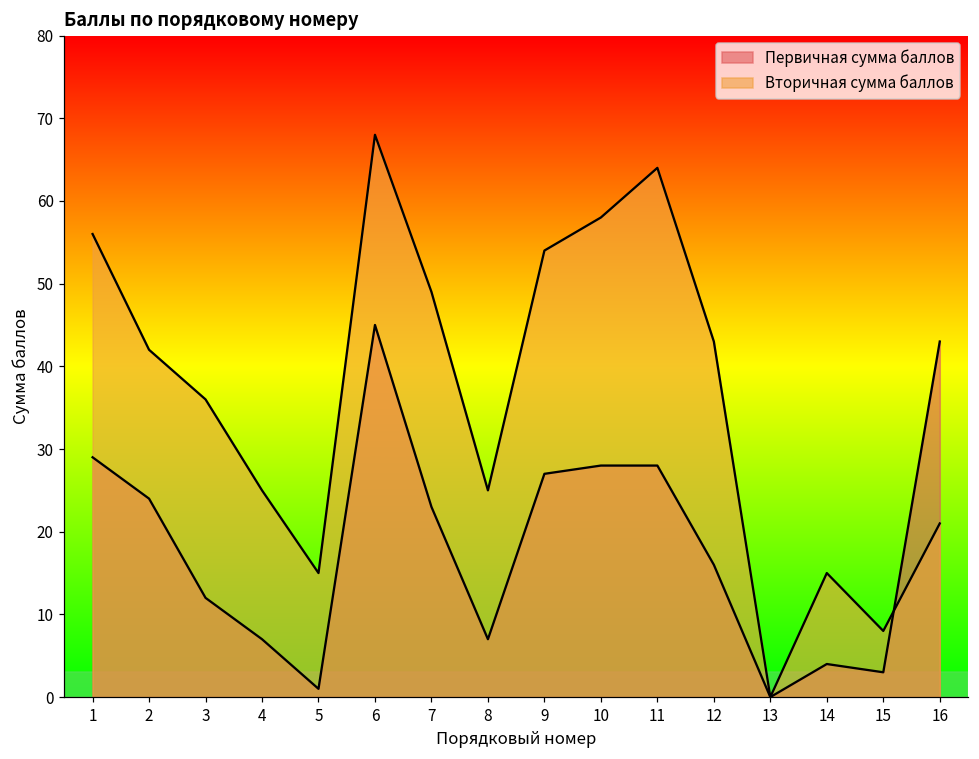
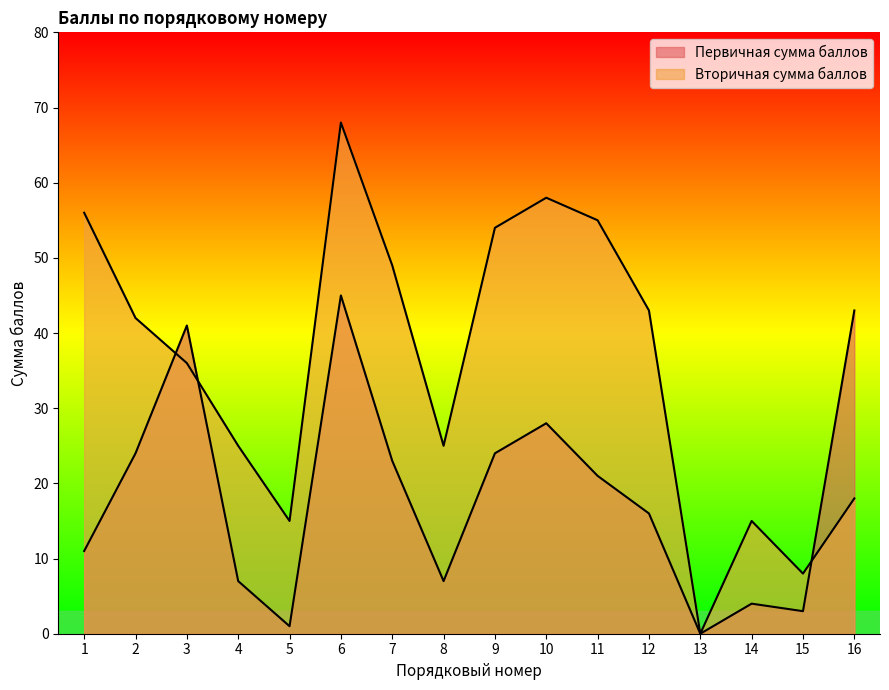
  {
    "Первичная сумма баллов": {
-     "1": 29,
+     "1": 11,
      "2": 24,
-     "3": 12,
+     "3": 41,
      "4": 7,
      "6": 45,
      "7": 23,
      "8": 7,
-     "9": 27,
+     "9": 24,
      "10": 28,
-     "11": 28,
+     "11": 21,
      "12": 16,
      "14": 4,
      "16": 43
    },
    "Вторичная сумма баллов": {
      "1": 56,
      "2": 42,
      "3": 36,
      "4": 25,
      "5": 15,
      "6": 68,
      "7": 49,
      "8": 25,
      "9": 54,
      "10": 58,
-     "11": 64,
+     "11": 55,
      "12": 43,
      "14": 15,
      "15": 8,
-     "16": 21
+     "16": 18
    }
  }
